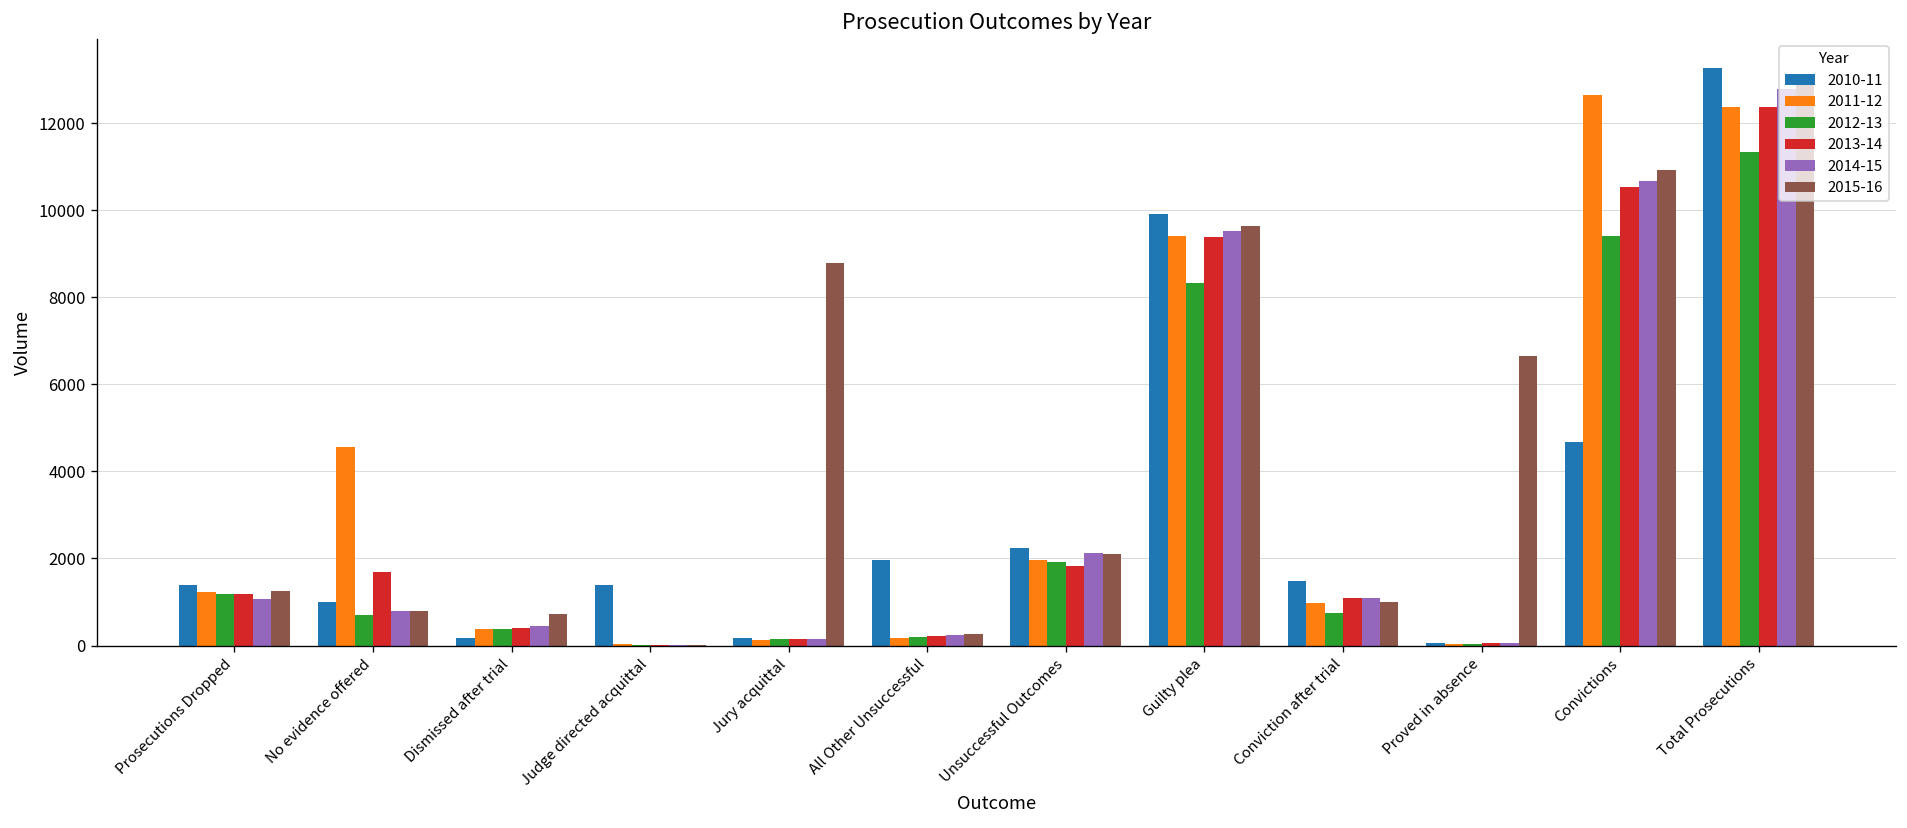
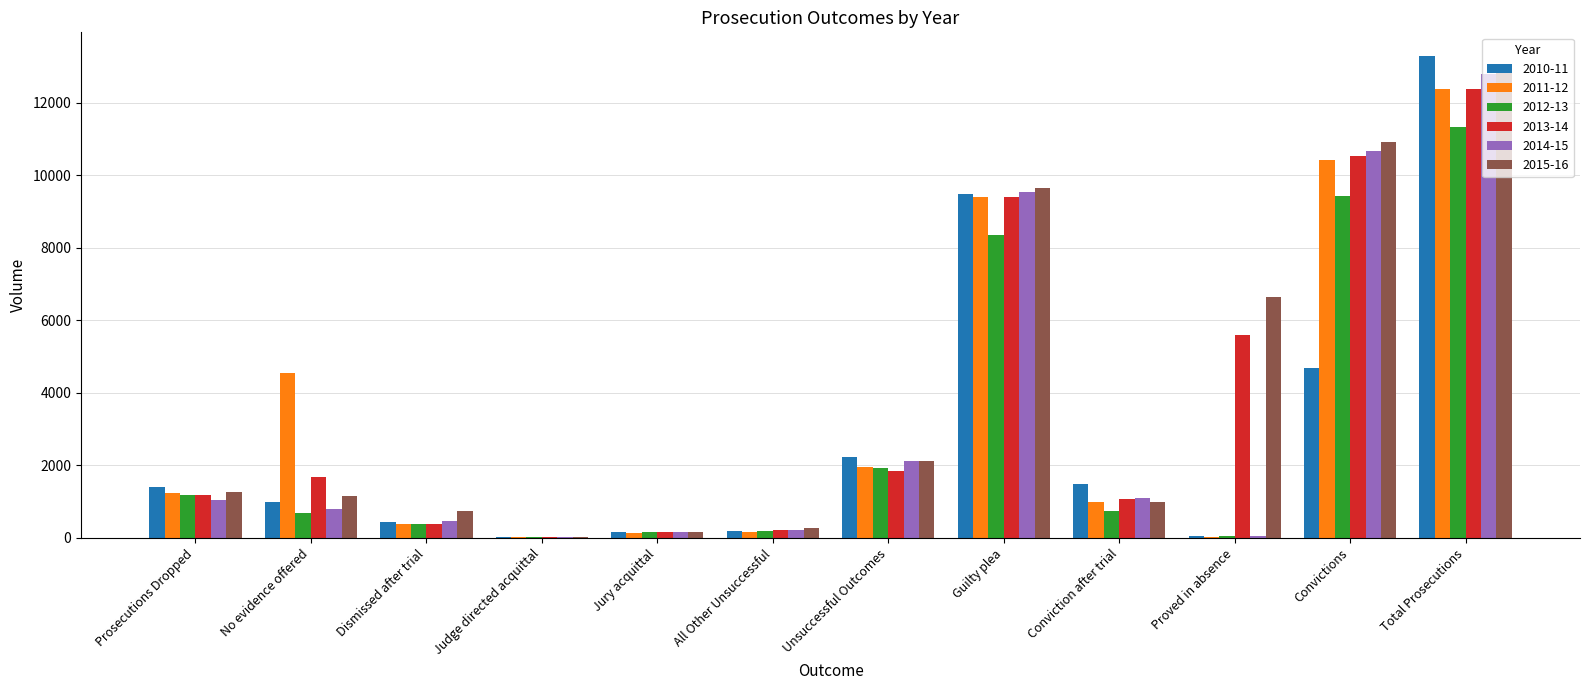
  {
    "2010-11": {
      "Prosecutions Dropped": 1400,
      "No evidence offered": 1000,
-     "Dismissed after trial": 200,
-     "Judge directed acquittal": 1400,
+     "Dismissed after trial": 400,
+     "Judge directed acquittal": 0,
      "Jury acquittal": 200,
-     "All Other Unsuccessful": 2000,
+     "All Other Unsuccessful": 200,
      "Unsuccessful Outcomes": 2200,
-     "Guilty plea": 9900,
+     "Guilty plea": 9500,
      "Conviction after trial": 1500,
      "Convictions": 4700,
      "Total Prosecutions": 13300
    },
    "2011-12": {
      "Prosecutions Dropped": 1200,
      "No evidence offered": 4600,
      "Dismissed after trial": 400,
      "Jury acquittal": 100,
      "All Other Unsuccessful": 200,
      "Unsuccessful Outcomes": 2000,
      "Guilty plea": 9400,
      "Conviction after trial": 1000,
-     "Convictions": 12700,
+     "Convictions": 10400,
      "Total Prosecutions": 12400
    },
    "2012-13": {
      "Prosecutions Dropped": 1200,
      "No evidence offered": 700,
      "Dismissed after trial": 400,
      "Jury acquittal": 200,
      "All Other Unsuccessful": 200,
      "Unsuccessful Outcomes": 1900,
      "Guilty plea": 8300,
      "Conviction after trial": 700,
      "Convictions": 9400,
      "Total Prosecutions": 11300
    },
    "2013-14": {
      "Prosecutions Dropped": 1200,
      "No evidence offered": 1700,
      "Dismissed after trial": 400,
      "Jury acquittal": 200,
      "All Other Unsuccessful": 200,
      "Unsuccessful Outcomes": 1800,
      "Guilty plea": 9400,
      "Conviction after trial": 1100,
-     "Proved in absence": 100,
+     "Proved in absence": 5600,
      "Convictions": 10500,
      "Total Prosecutions": 12400
    },
    "2014-15": {
      "Prosecutions Dropped": 1100,
      "No evidence offered": 800,
      "Dismissed after trial": 500,
      "Jury acquittal": 200,
      "All Other Unsuccessful": 200,
      "Unsuccessful Outcomes": 2100,
      "Guilty plea": 9500,
      "Conviction after trial": 1100,
      "Convictions": 10700
    },
    "2015-16": {
      "Prosecutions Dropped": 1300,
-     "No evidence offered": 800,
+     "No evidence offered": 1200,
      "Dismissed after trial": 700,
-     "Jury acquittal": 8800,
+     "Jury acquittal": 200,
      "All Other Unsuccessful": 300,
      "Unsuccessful Outcomes": 2100,
      "Guilty plea": 9600,
      "Conviction after trial": 1000,
      "Proved in absence": 6700,
      "Convictions": 10900
    }
  }
